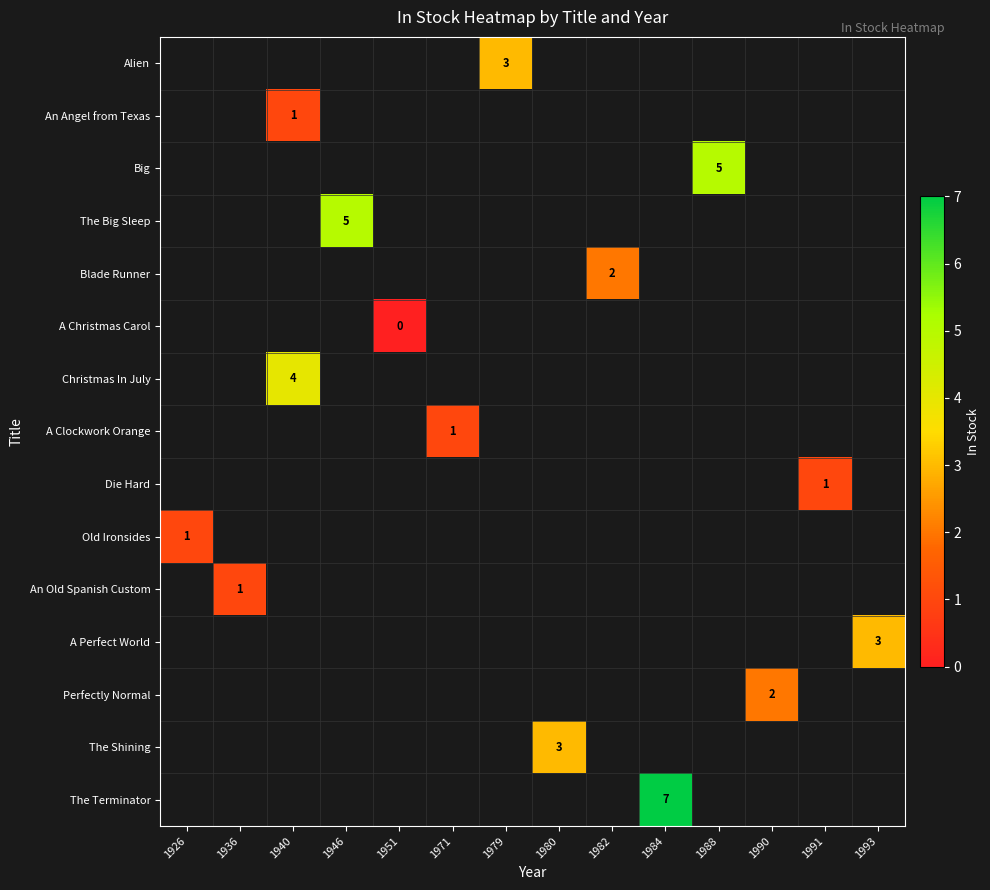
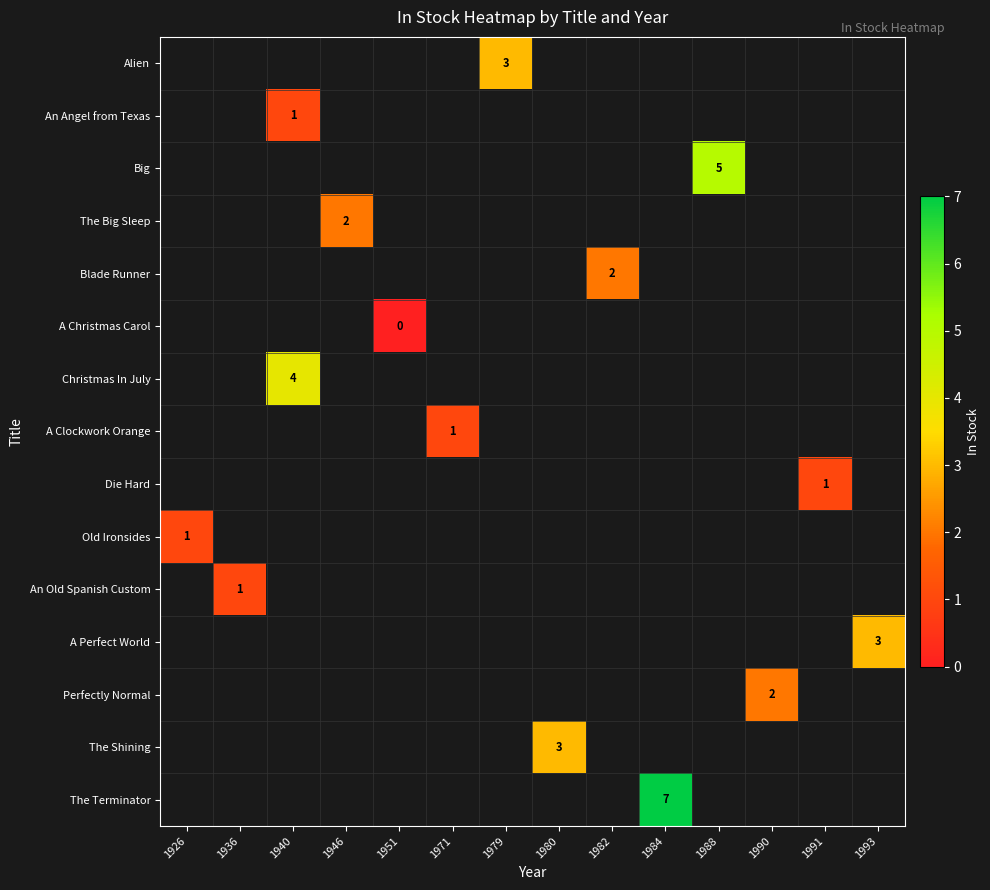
  {
    "Alien": {
      "1979": 3
    },
    "An Angel from Texas": {
      "1940": 1
    },
    "Big": {
      "1988": 5
    },
    "The Big Sleep": {
-     "1946": 5
+     "1946": 2
    },
    "Blade Runner": {
      "1982": 2
    },
    "A Christmas Carol": {
      "1951": 0
    },
    "Christmas In July": {
      "1940": 4
    },
    "A Clockwork Orange": {
      "1971": 1
    },
    "Die Hard": {
      "1991": 1
    },
    "Old Ironsides": {
      "1926": 1
    },
    "An Old Spanish Custom": {
      "1936": 1
    },
    "A Perfect World": {
      "1993": 3
    },
    "Perfectly Normal": {
      "1990": 2
    },
    "The Shining": {
      "1980": 3
    },
    "The Terminator": {
      "1984": 7
    }
  }
